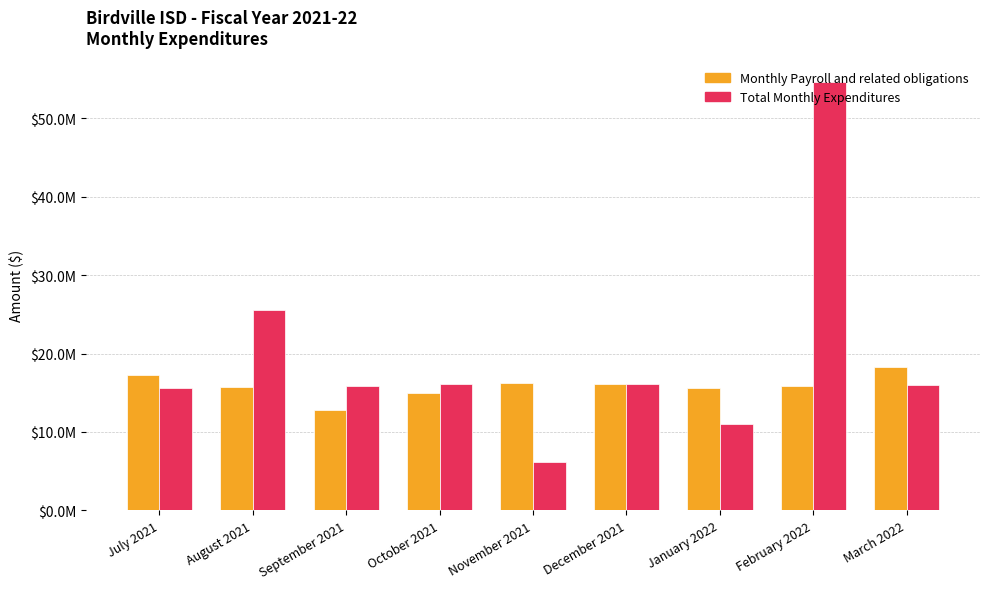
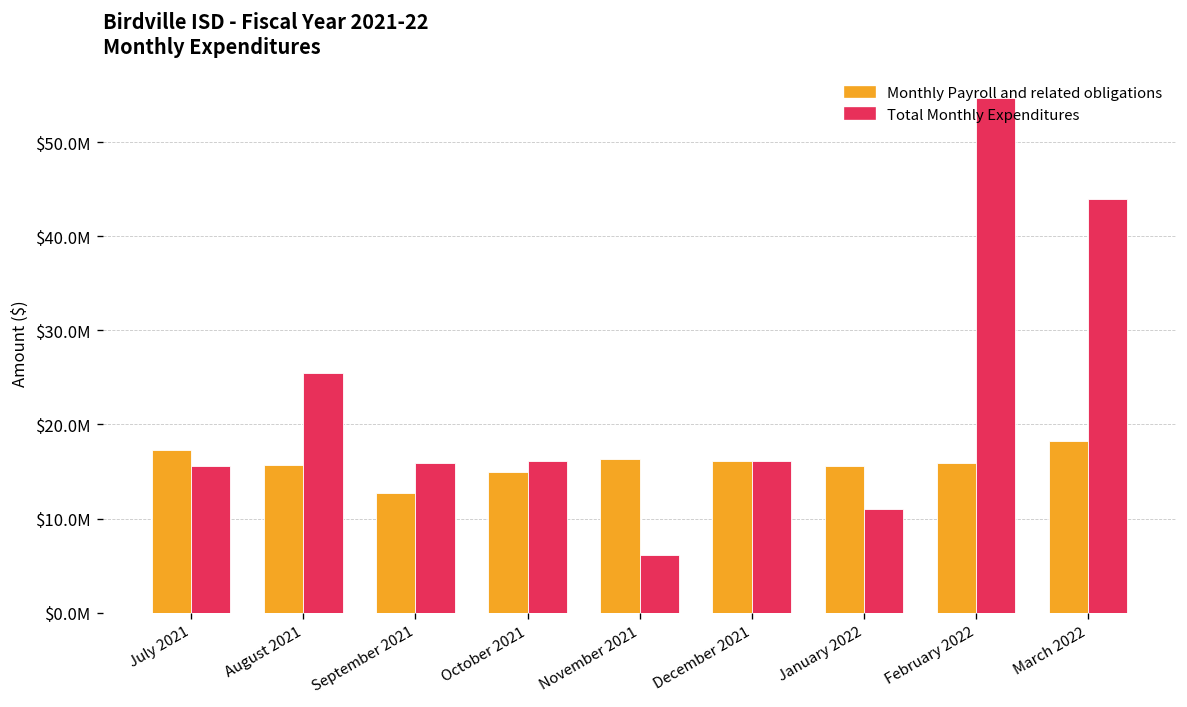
  {
    "Monthly Payroll and related obligations": {
      "July 2021": "$17000000",
      "August 2021": "$16000000",
      "September 2021": "$13000000",
      "October 2021": "$15000000",
      "November 2021": "$16000000",
      "December 2021": "$16000000",
      "January 2022": "$16000000",
      "February 2022": "$16000000",
      "March 2022": "$18000000"
    },
    "Total Monthly Expenditures": {
      "July 2021": "$16000000",
      "August 2021": "$26000000",
      "September 2021": "$16000000",
      "October 2021": "$16000000",
      "November 2021": "$6000000",
      "December 2021": "$16000000",
      "January 2022": "$11000000",
      "February 2022": "$55000000",
-     "March 2022": "$16000000"
+     "March 2022": "$44000000"
    }
  }
